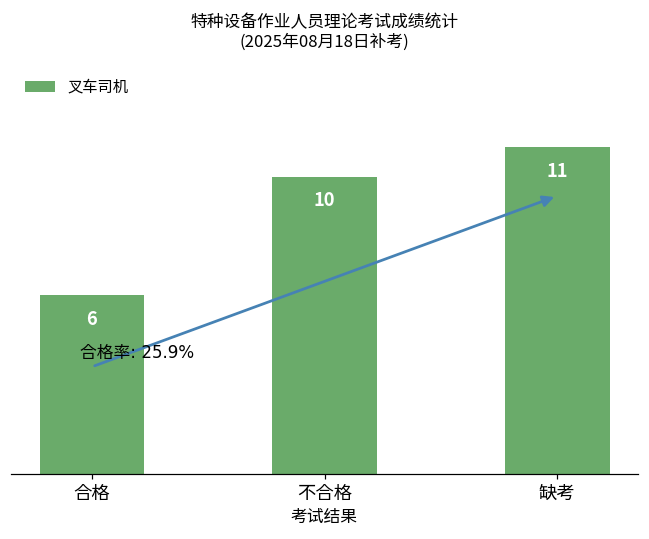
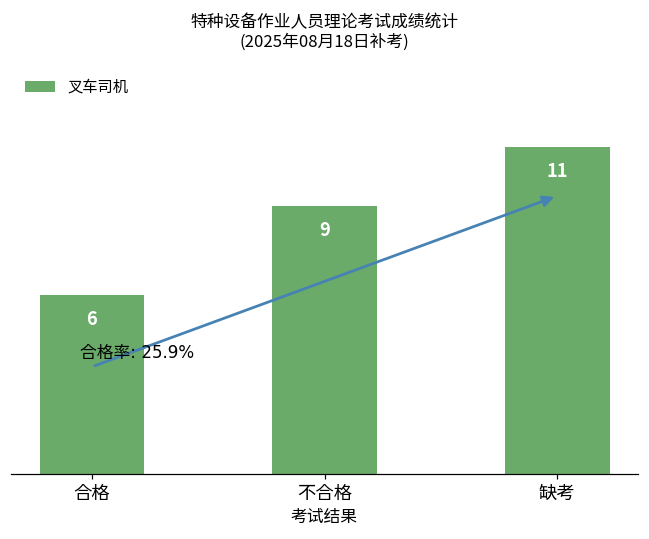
  {
    "合格": 6,
-   "不合格": 10,
+   "不合格": 9,
    "缺考": 11
  }
